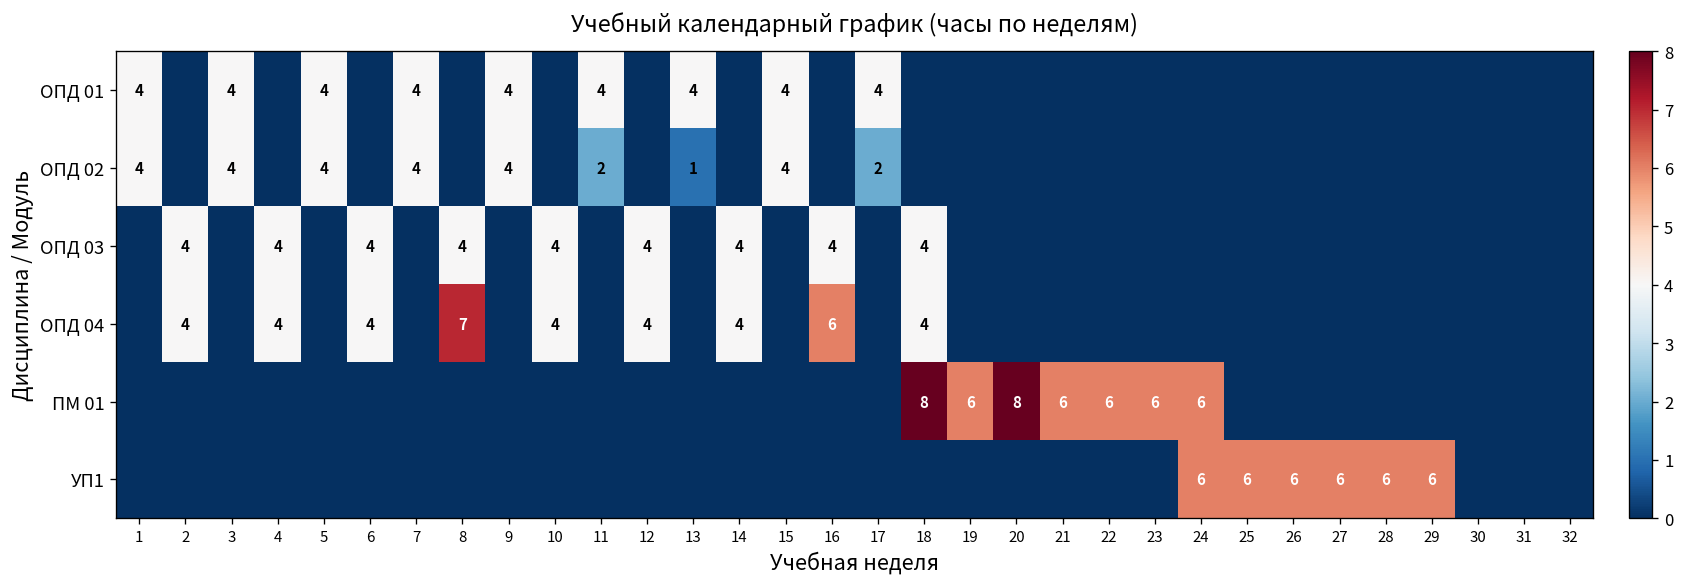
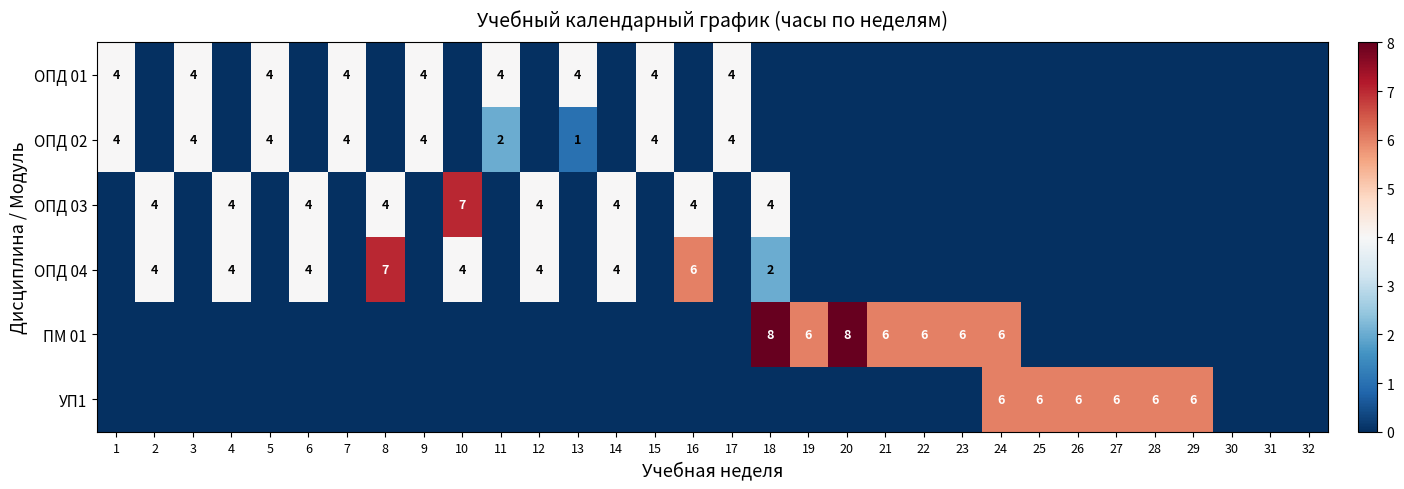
  {
    "ОПД 01": {
      "1": 4,
      "3": 4,
      "5": 4,
      "7": 4,
      "9": 4,
      "11": 4,
      "13": 4,
      "15": 4,
      "17": 4
    },
    "ОПД 02": {
      "1": 4,
      "3": 4,
      "5": 4,
      "7": 4,
      "9": 4,
      "11": 2,
      "13": 1,
      "15": 4,
-     "17": 2
+     "17": 4
    },
    "ОПД 03": {
      "2": 4,
      "4": 4,
      "6": 4,
      "8": 4,
-     "10": 4,
+     "10": 7,
      "12": 4,
      "14": 4,
      "16": 4,
      "18": 4
    },
    "ОПД 04": {
      "2": 4,
      "4": 4,
      "6": 4,
      "8": 7,
      "10": 4,
      "12": 4,
      "14": 4,
      "16": 6,
-     "18": 4
+     "18": 2
    },
    "ПМ 01": {
      "18": 8,
      "19": 6,
      "20": 8,
      "21": 6,
      "22": 6,
      "23": 6,
      "24": 6
    },
    "УП1": {
      "24": 6,
      "25": 6,
      "26": 6,
      "27": 6,
      "28": 6,
      "29": 6
    }
  }
